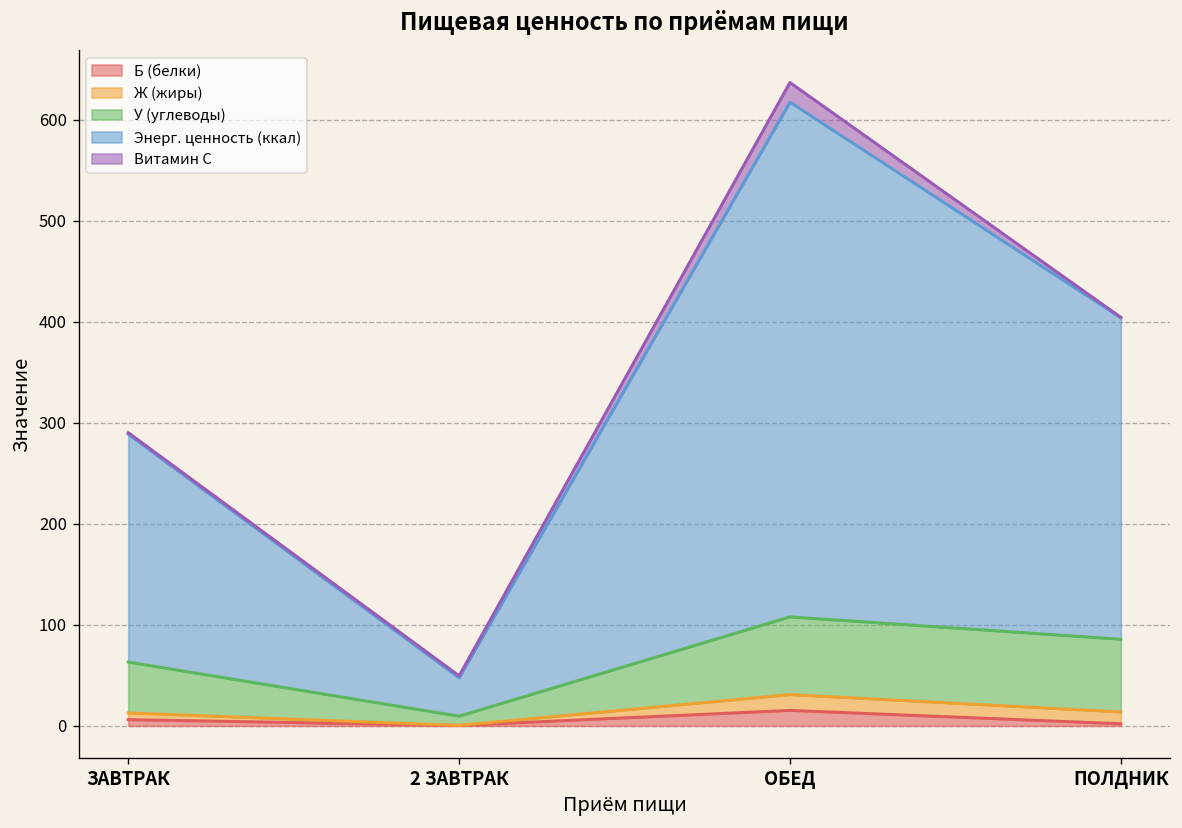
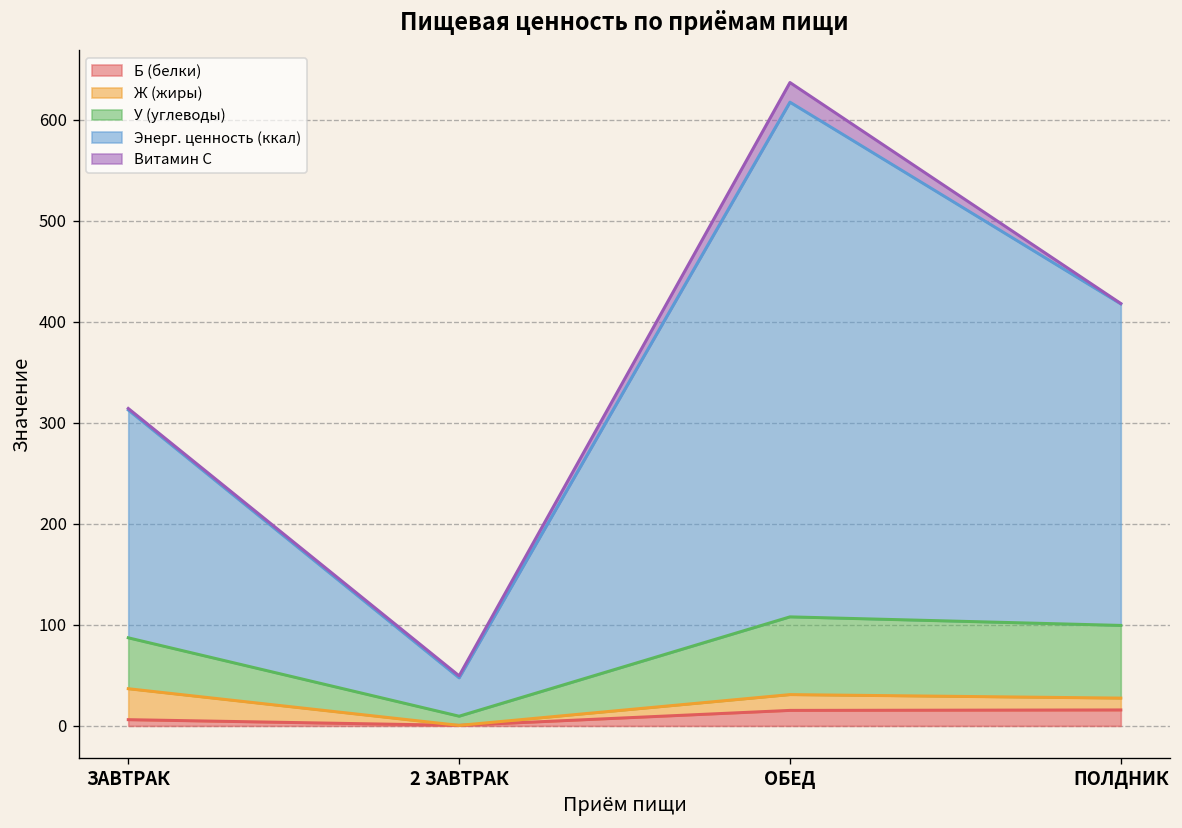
  {
    "Б (белки)": {
      "ЗАВТРАК": 10,
      "ОБЕД": 20,
-     "ПОЛДНИК": 0
+     "ПОЛДНИК": 20
    },
    "Ж (жиры)": {
-     "ЗАВТРАК": 10,
+     "ЗАВТРАК": 30,
      "ОБЕД": 20,
      "ПОЛДНИК": 10
    },
    "У (углеводы)": {
      "ЗАВТРАК": 50,
      "2 ЗАВТРАК": 10,
      "ОБЕД": 80,
      "ПОЛДНИК": 70
    },
    "Энерг. ценность (ккал)": {
      "ОБЕД": 510
    },
    "Витамин С": {
      "ОБЕД": 20
    }
  }
